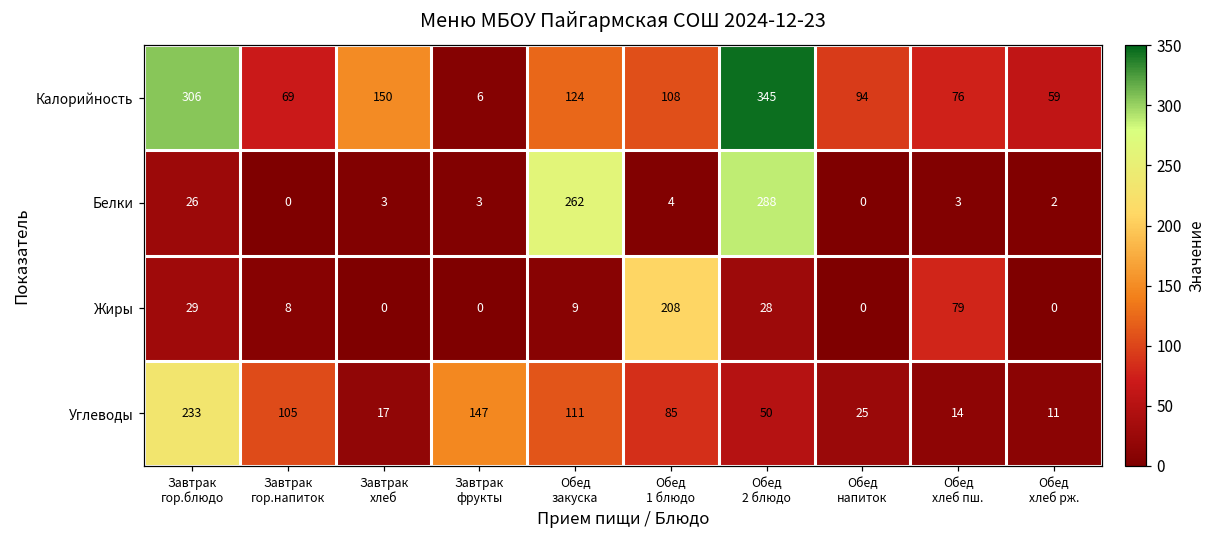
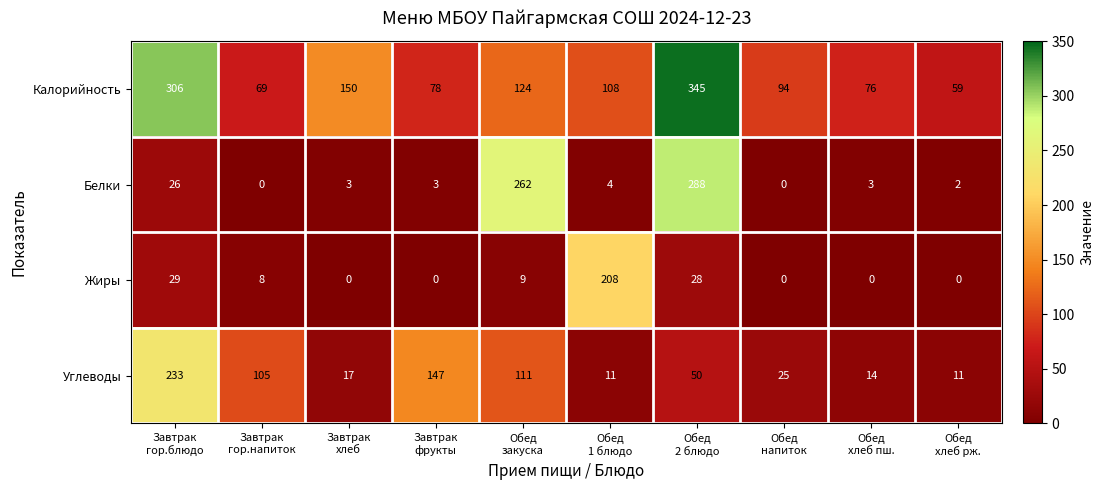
  {
    "Калорийность": {
      "Завтрак гор.блюдо": 306,
      "Завтрак гор.напиток": 69,
      "Завтрак хлеб": 150,
-     "Завтрак фрукты": 6,
+     "Завтрак фрукты": 78,
      "Обед закуска": 124,
      "Обед 1 блюдо": 108,
      "Обед 2 блюдо": 345,
      "Обед напиток": 94,
      "Обед хлеб пш.": 76,
      "Обед хлеб рж.": 59
    },
    "Белки": {
      "Завтрак гор.блюдо": 26,
      "Завтрак гор.напиток": 0,
      "Завтрак хлеб": 3,
      "Завтрак фрукты": 3,
      "Обед закуска": 262,
      "Обед 1 блюдо": 4,
      "Обед 2 блюдо": 288,
      "Обед напиток": 0,
      "Обед хлеб пш.": 3,
      "Обед хлеб рж.": 2
    },
    "Жиры": {
      "Завтрак гор.блюдо": 29,
      "Завтрак гор.напиток": 8,
      "Завтрак хлеб": 0,
      "Завтрак фрукты": 0,
      "Обед закуска": 9,
      "Обед 1 блюдо": 208,
      "Обед 2 блюдо": 28,
      "Обед напиток": 0,
-     "Обед хлеб пш.": 79,
+     "Обед хлеб пш.": 0,
      "Обед хлеб рж.": 0
    },
    "Углеводы": {
      "Завтрак гор.блюдо": 233,
      "Завтрак гор.напиток": 105,
      "Завтрак хлеб": 17,
      "Завтрак фрукты": 147,
      "Обед закуска": 111,
-     "Обед 1 блюдо": 85,
+     "Обед 1 блюдо": 11,
      "Обед 2 блюдо": 50,
      "Обед напиток": 25,
      "Обед хлеб пш.": 14,
      "Обед хлеб рж.": 11
    }
  }
